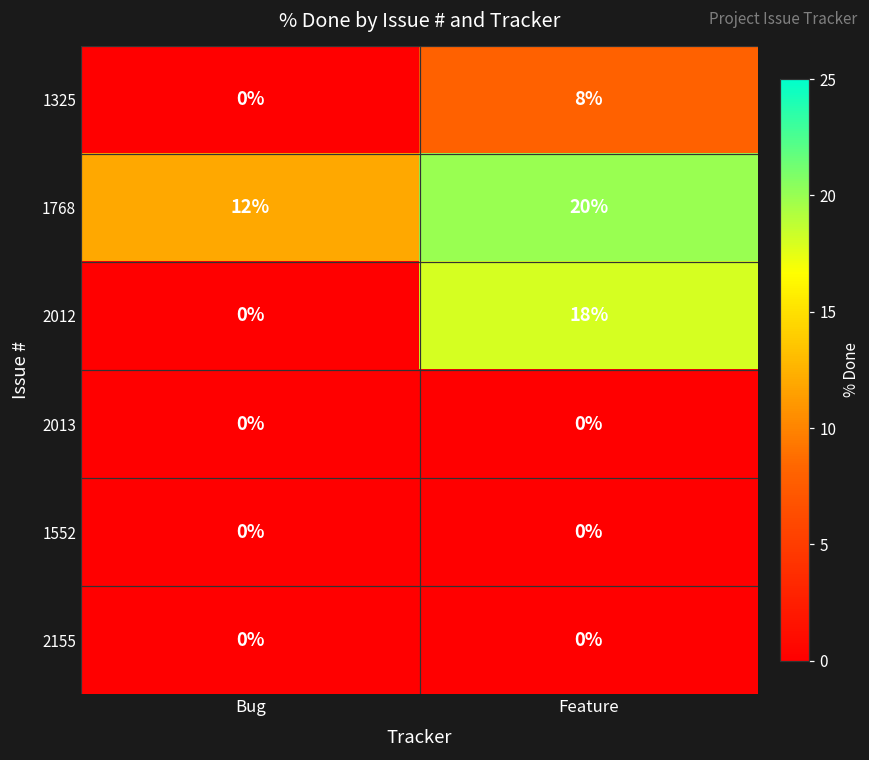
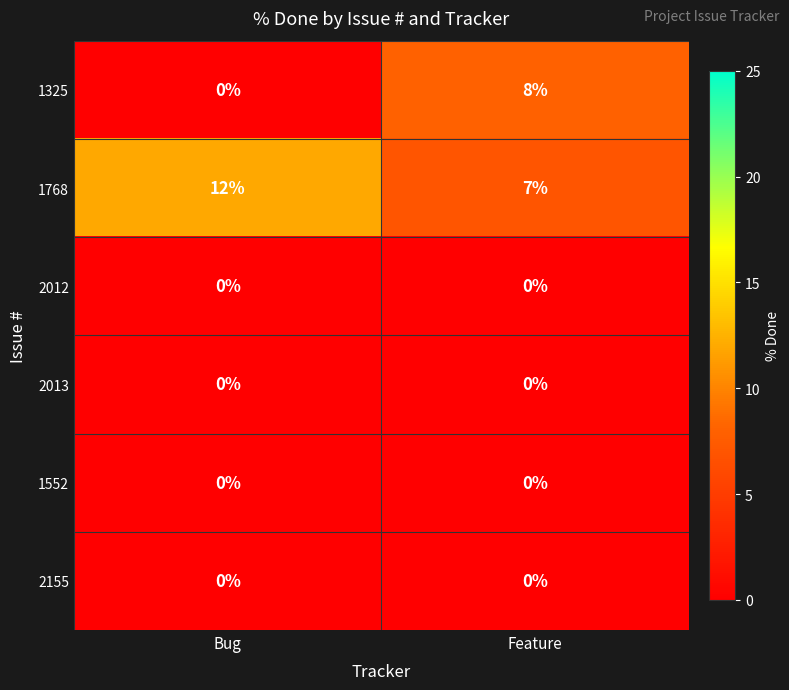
  {
    "1325": {
      "Bug": "0%",
      "Feature": "8%"
    },
    "1768": {
      "Bug": "12%",
-     "Feature": "20%"
+     "Feature": "7%"
    },
    "2012": {
      "Bug": "0%",
-     "Feature": "18%"
+     "Feature": "0%"
    },
    "2013": {
      "Bug": "0%",
      "Feature": "0%"
    },
    "1552": {
      "Bug": "0%",
      "Feature": "0%"
    },
    "2155": {
      "Bug": "0%",
      "Feature": "0%"
    }
  }
